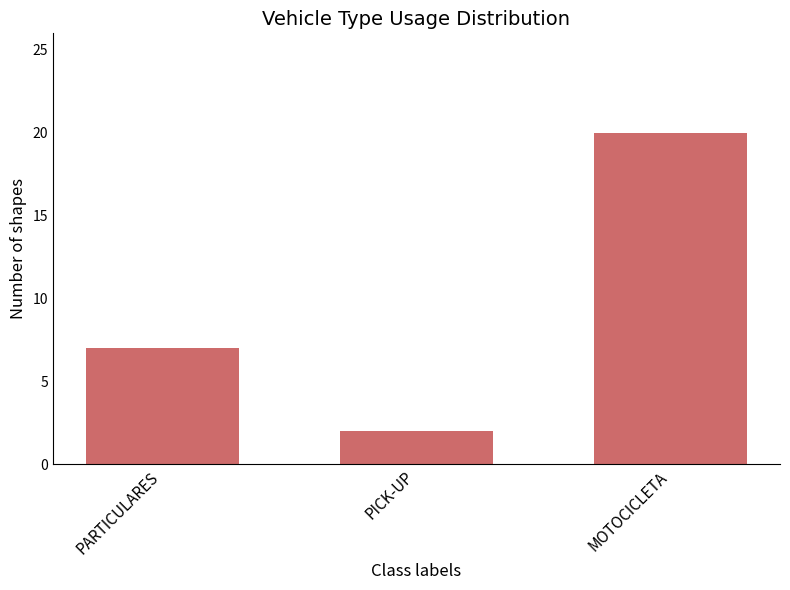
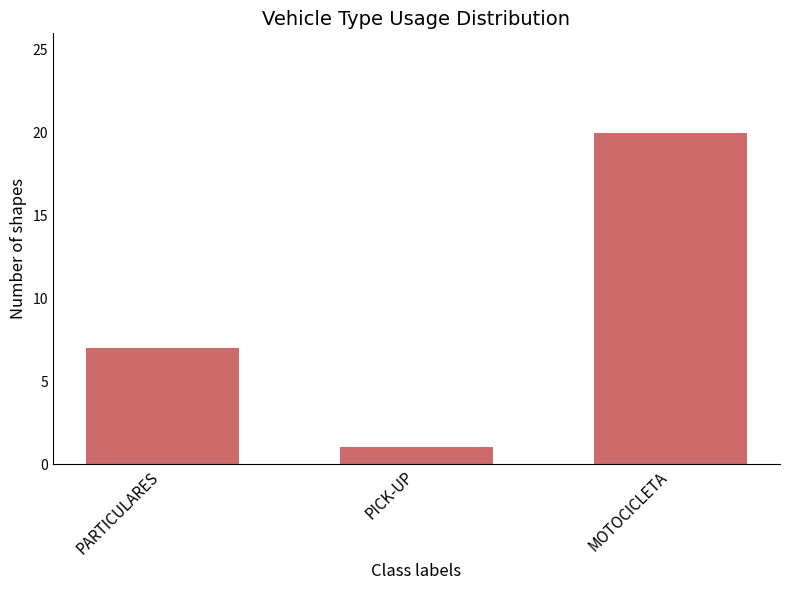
  {
    "PARTICULARES": 7,
-   "PICK-UP": 2,
+   "PICK-UP": 1,
    "MOTOCICLETA": 20
  }
